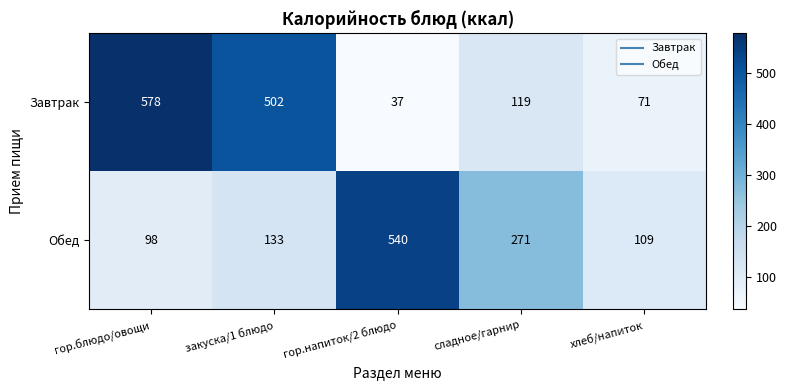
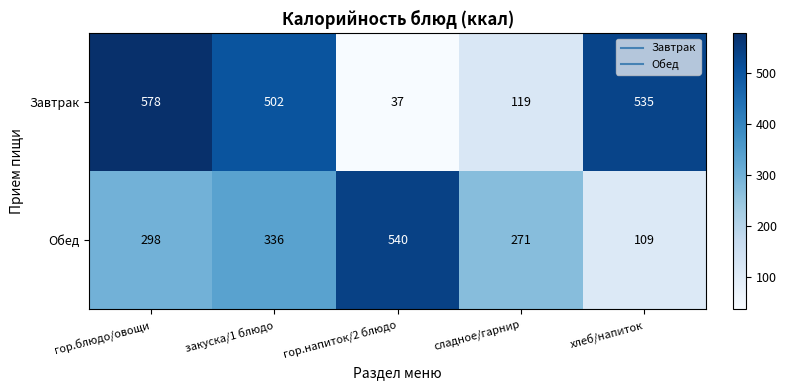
  {
    "Завтрак": {
      "гор.блюдо/овощи": 578,
      "закуска/1 блюдо": 502,
      "гор.напиток/2 блюдо": 37,
      "сладное/гарнир": 119,
-     "хлеб/напиток": 71
+     "хлеб/напиток": 535
    },
    "Обед": {
-     "гор.блюдо/овощи": 98,
-     "закуска/1 блюдо": 133,
+     "гор.блюдо/овощи": 298,
+     "закуска/1 блюдо": 336,
      "гор.напиток/2 блюдо": 540,
      "сладное/гарнир": 271,
      "хлеб/напиток": 109
    }
  }
